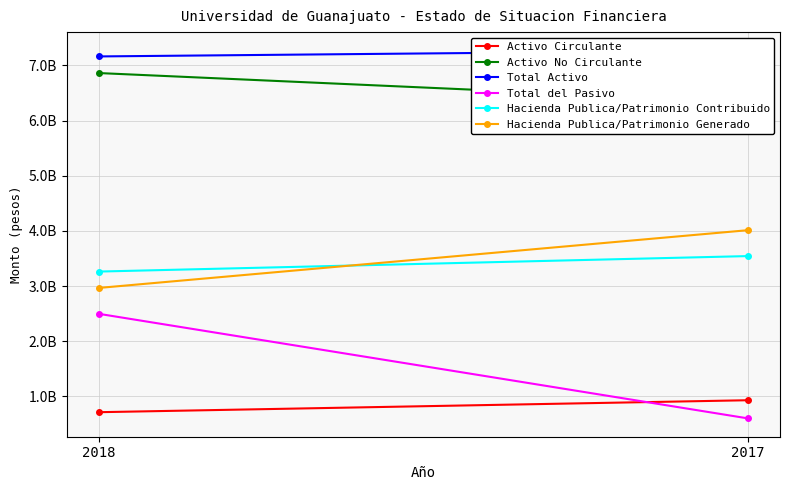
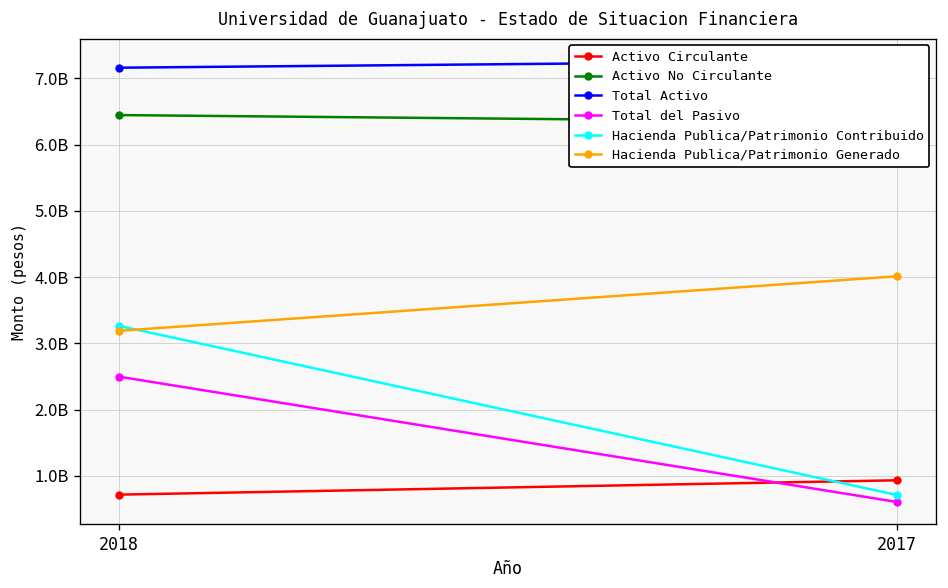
  {
    "Activo Circulante": {
      "2018": 700000000,
      "2017": 900000000
    },
    "Activo No Circulante": {
-     "2018": 6900000000
+     "2018": 6400000000
    },
    "Total Activo": {
      "2018": 7200000000
    },
    "Total del Pasivo": {
      "2018": 2500000000,
      "2017": 600000000
    },
    "Hacienda Publica/Patrimonio Contribuido": {
      "2018": 3300000000,
-     "2017": 3500000000
+     "2017": 700000000
    },
    "Hacienda Publica/Patrimonio Generado": {
-     "2018": 3000000000,
+     "2018": 3200000000,
      "2017": 4000000000
    }
  }
